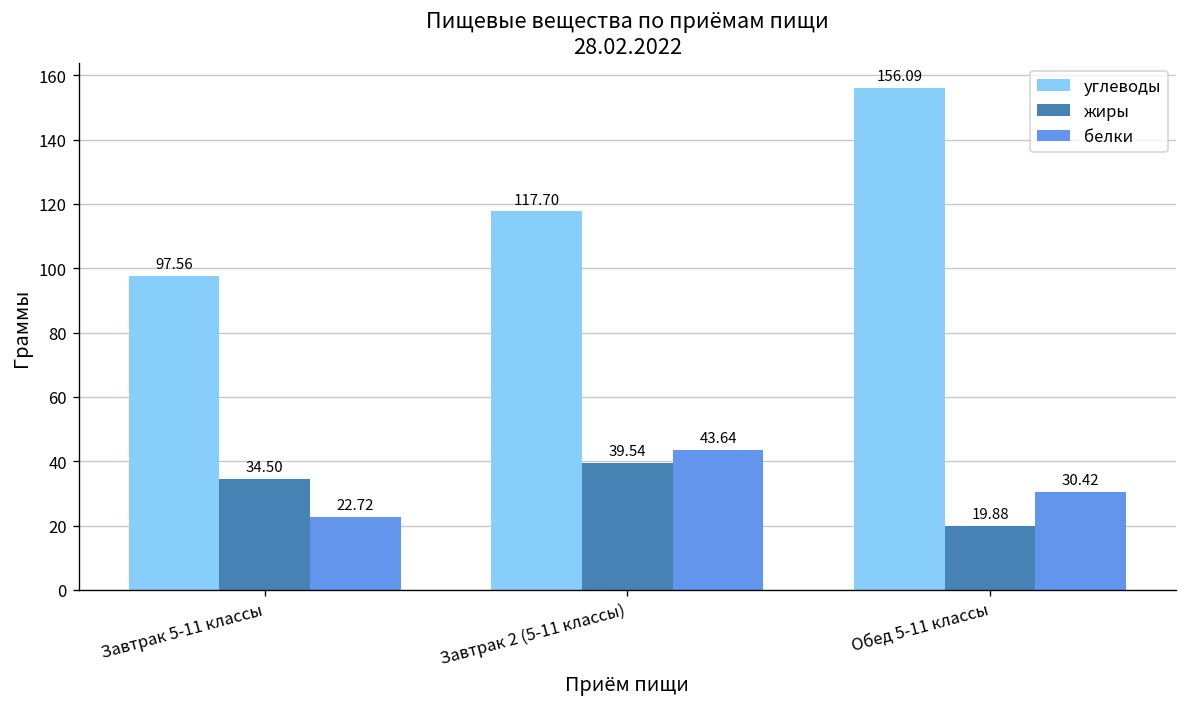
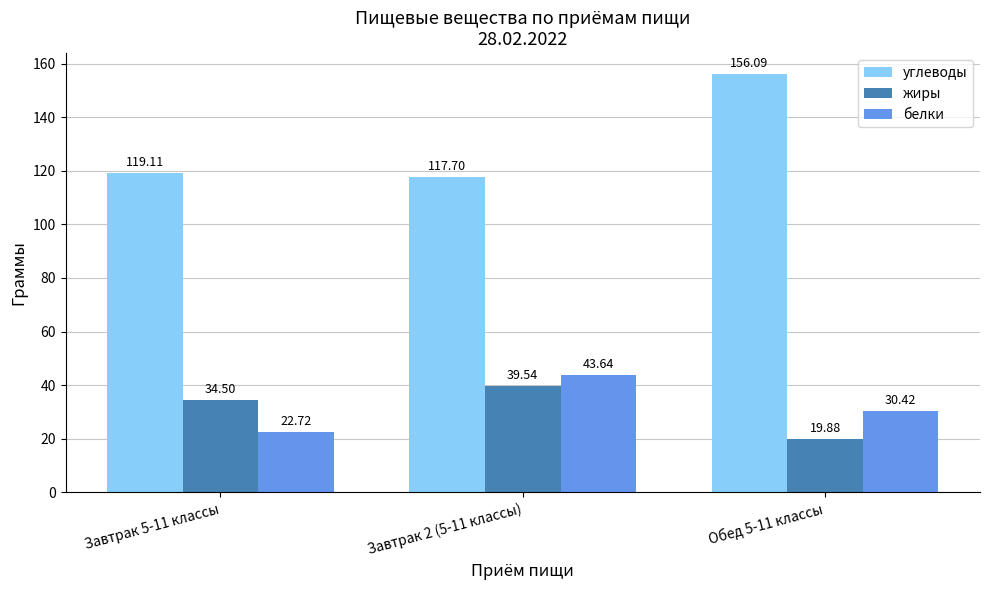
  {
    "углеводы": {
-     "Завтрак 5-11 классы": 97.56,
+     "Завтрак 5-11 классы": 119.11,
      "Завтрак 2 (5-11 классы)": 117.70,
      "Обед 5-11 классы": 156.09
    },
    "жиры": {
      "Завтрак 5-11 классы": 34.50,
      "Завтрак 2 (5-11 классы)": 39.54,
      "Обед 5-11 классы": 19.88
    },
    "белки": {
      "Завтрак 5-11 классы": 22.72,
      "Завтрак 2 (5-11 классы)": 43.64,
      "Обед 5-11 классы": 30.42
    }
  }
